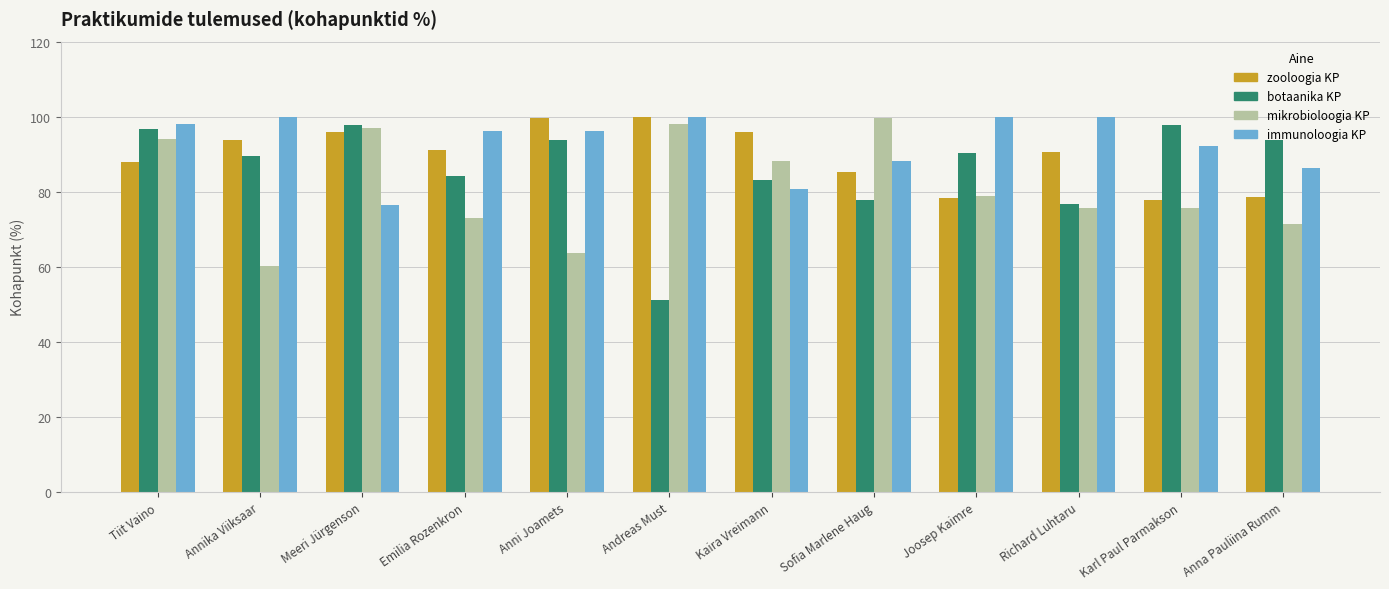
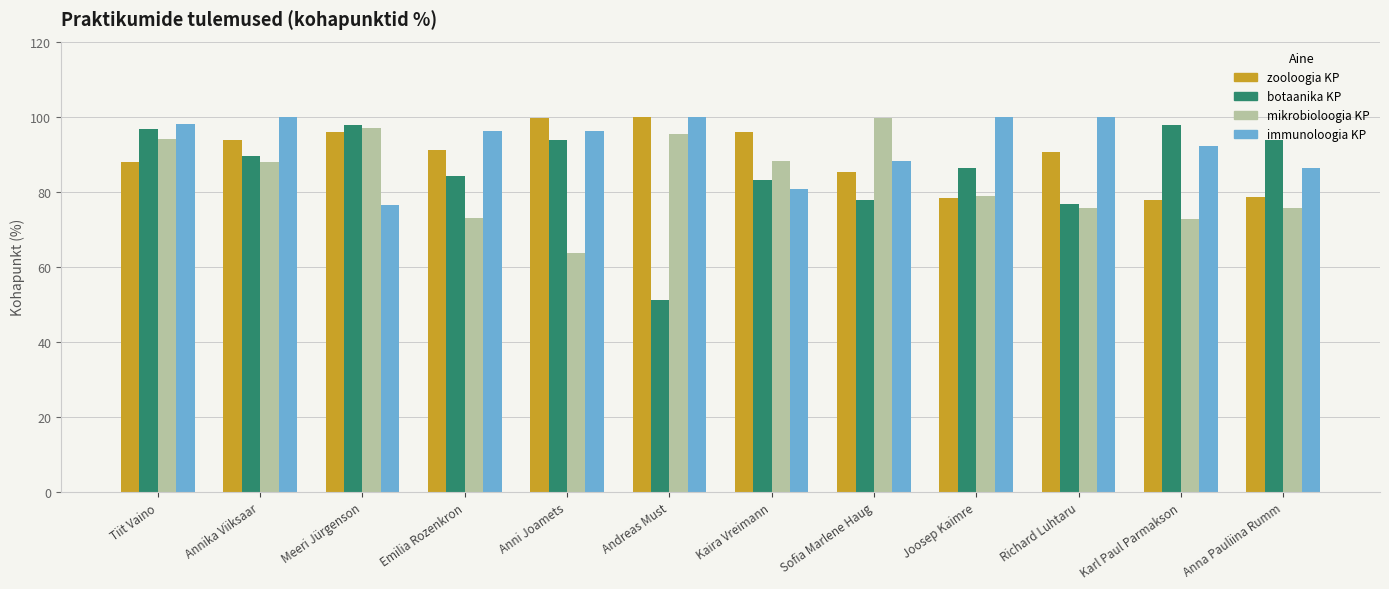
  {
    "zooloogia KP": {
      "Tiit Vaino": 88,
      "Annika Viiksaar": 94,
      "Meeri Jürgenson": 96,
      "Emilia Rozenkron": 91,
      "Anni Joamets": 100,
      "Andreas Must": 100,
      "Kaira Vreimann": 96,
      "Sofia Marlene Haug": 85,
      "Joosep Kaimre": 78,
      "Richard Luhtaru": 91,
      "Karl Paul Parmakson": 78,
      "Anna Pauliina Rumm": 79
    },
    "botaanika KP": {
      "Tiit Vaino": 97,
      "Annika Viiksaar": 89,
      "Meeri Jürgenson": 98,
      "Emilia Rozenkron": 84,
      "Anni Joamets": 94,
      "Andreas Must": 51,
      "Kaira Vreimann": 83,
      "Sofia Marlene Haug": 78,
-     "Joosep Kaimre": 90,
+     "Joosep Kaimre": 86,
      "Richard Luhtaru": 77,
      "Karl Paul Parmakson": 98,
      "Anna Pauliina Rumm": 94
    },
    "mikrobioloogia KP": {
      "Tiit Vaino": 94,
-     "Annika Viiksaar": 60,
+     "Annika Viiksaar": 88,
      "Meeri Jürgenson": 97,
      "Emilia Rozenkron": 73,
      "Anni Joamets": 64,
-     "Andreas Must": 98,
+     "Andreas Must": 95,
      "Kaira Vreimann": 88,
      "Sofia Marlene Haug": 100,
      "Joosep Kaimre": 79,
      "Richard Luhtaru": 76,
-     "Karl Paul Parmakson": 76,
-     "Anna Pauliina Rumm": 71
+     "Karl Paul Parmakson": 73,
+     "Anna Pauliina Rumm": 76
    },
    "immunoloogia KP": {
      "Tiit Vaino": 98,
      "Annika Viiksaar": 100,
      "Meeri Jürgenson": 76,
      "Emilia Rozenkron": 96,
      "Anni Joamets": 96,
      "Andreas Must": 100,
      "Kaira Vreimann": 81,
      "Sofia Marlene Haug": 88,
      "Joosep Kaimre": 100,
      "Richard Luhtaru": 100,
      "Karl Paul Parmakson": 92,
      "Anna Pauliina Rumm": 86
    }
  }
